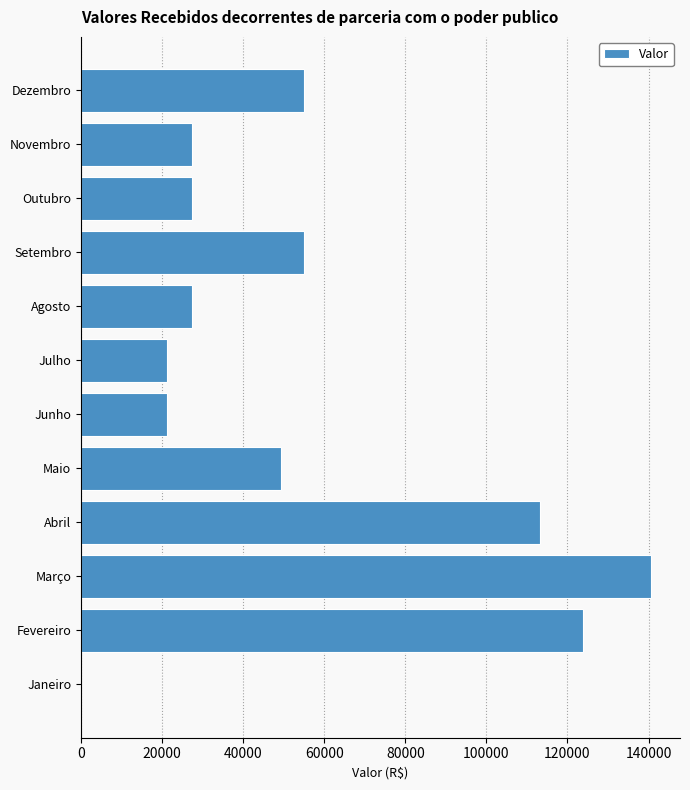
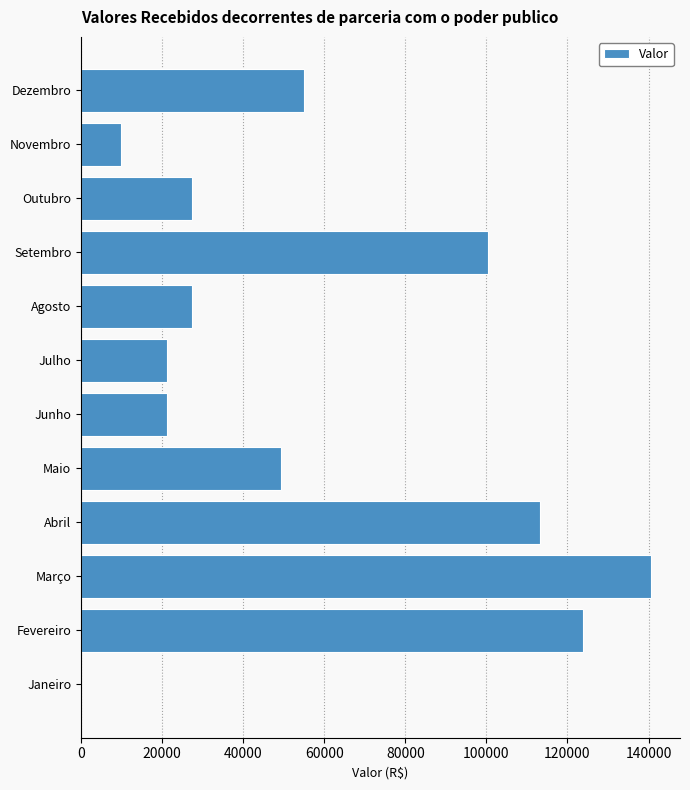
  {
    "Dezembro": 55000,
-   "Novembro": 27000,
+   "Novembro": 10000,
    "Outubro": 27000,
-   "Setembro": 55000,
+   "Setembro": 100000,
    "Agosto": 27000,
    "Julho": 21000,
    "Junho": 21000,
    "Maio": 49000,
    "Abril": 113000,
    "Março": 141000,
    "Fevereiro": 124000,
    "Janeiro": 0
  }
